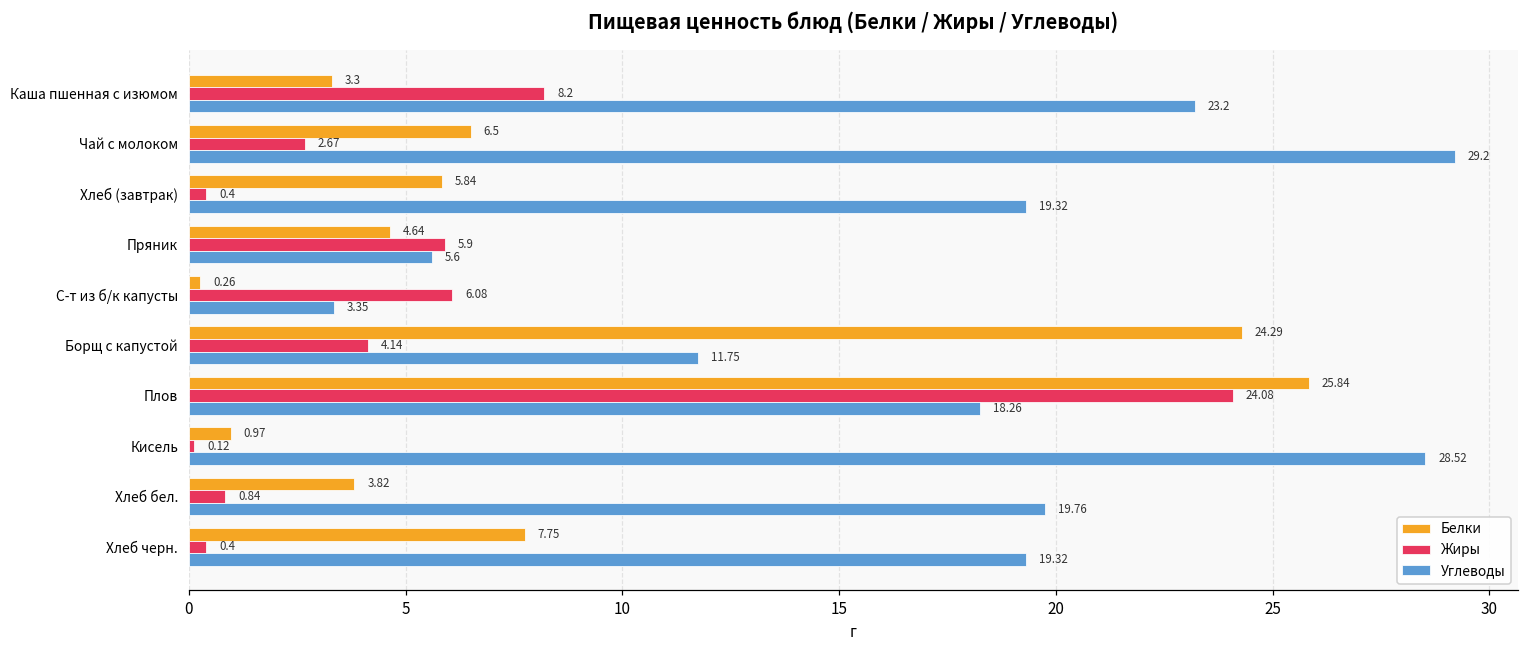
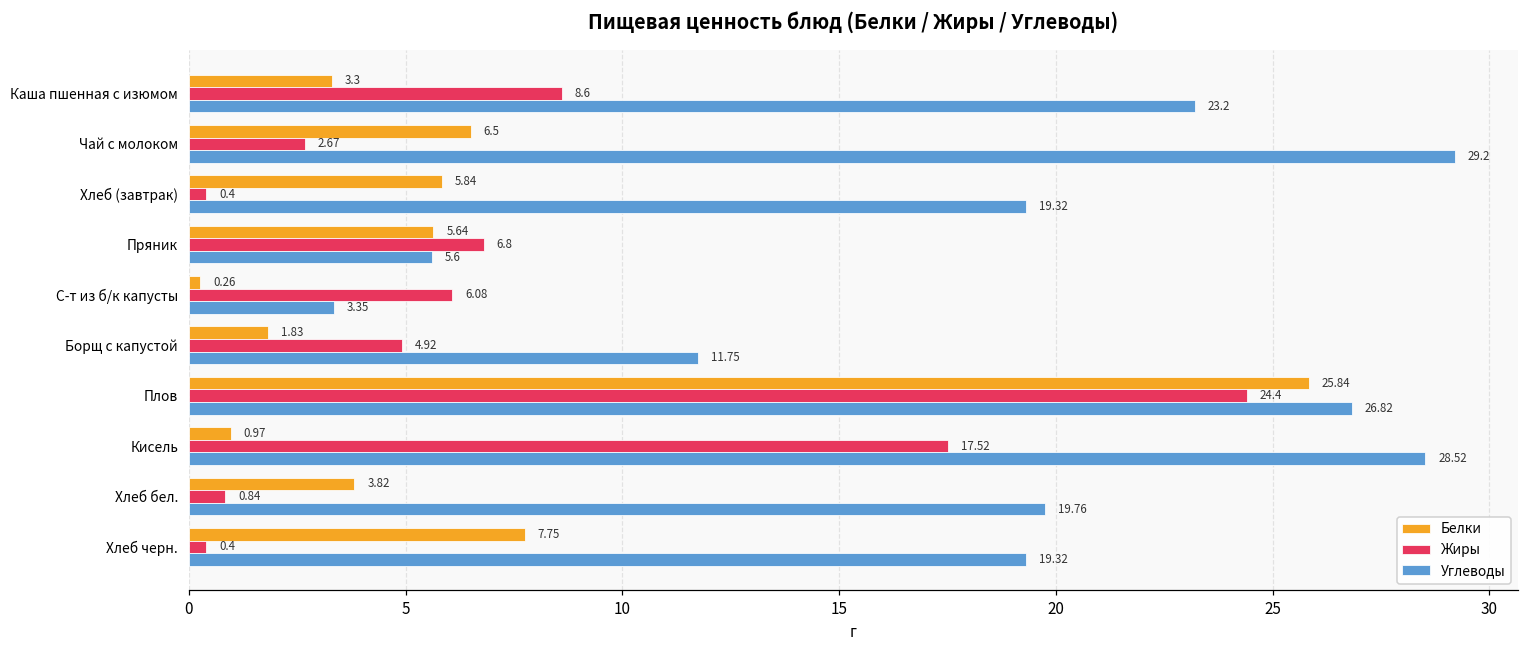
  {
    "Белки": {
      "Каша пшенная с изюмом": 3.3,
      "Чай с молоком": 6.5,
      "Хлеб (завтрак)": 5.84,
-     "Пряник": 4.64,
+     "Пряник": 5.64,
      "С-т из б/к капусты": 0.26,
-     "Борщ с капустой": 24.29,
+     "Борщ с капустой": 1.83,
      "Плов": 25.84,
      "Кисель": 0.97,
      "Хлеб бел.": 3.82,
      "Хлеб черн.": 7.75
    },
    "Жиры": {
-     "Каша пшенная с изюмом": 8.2,
+     "Каша пшенная с изюмом": 8.6,
      "Чай с молоком": 2.67,
      "Хлеб (завтрак)": 0.4,
-     "Пряник": 5.9,
+     "Пряник": 6.8,
      "С-т из б/к капусты": 6.08,
-     "Борщ с капустой": 4.14,
-     "Плов": 24.08,
-     "Кисель": 0.12,
+     "Борщ с капустой": 4.92,
+     "Плов": 24.4,
+     "Кисель": 17.52,
      "Хлеб бел.": 0.84,
      "Хлеб черн.": 0.4
    },
    "Углеводы": {
      "Каша пшенная с изюмом": 23.2,
      "Чай с молоком": 29.2,
      "Хлеб (завтрак)": 19.32,
      "Пряник": 5.6,
      "С-т из б/к капусты": 3.35,
      "Борщ с капустой": 11.75,
-     "Плов": 18.26,
+     "Плов": 26.82,
      "Кисель": 28.52,
      "Хлеб бел.": 19.76,
      "Хлеб черн.": 19.32
    }
  }
